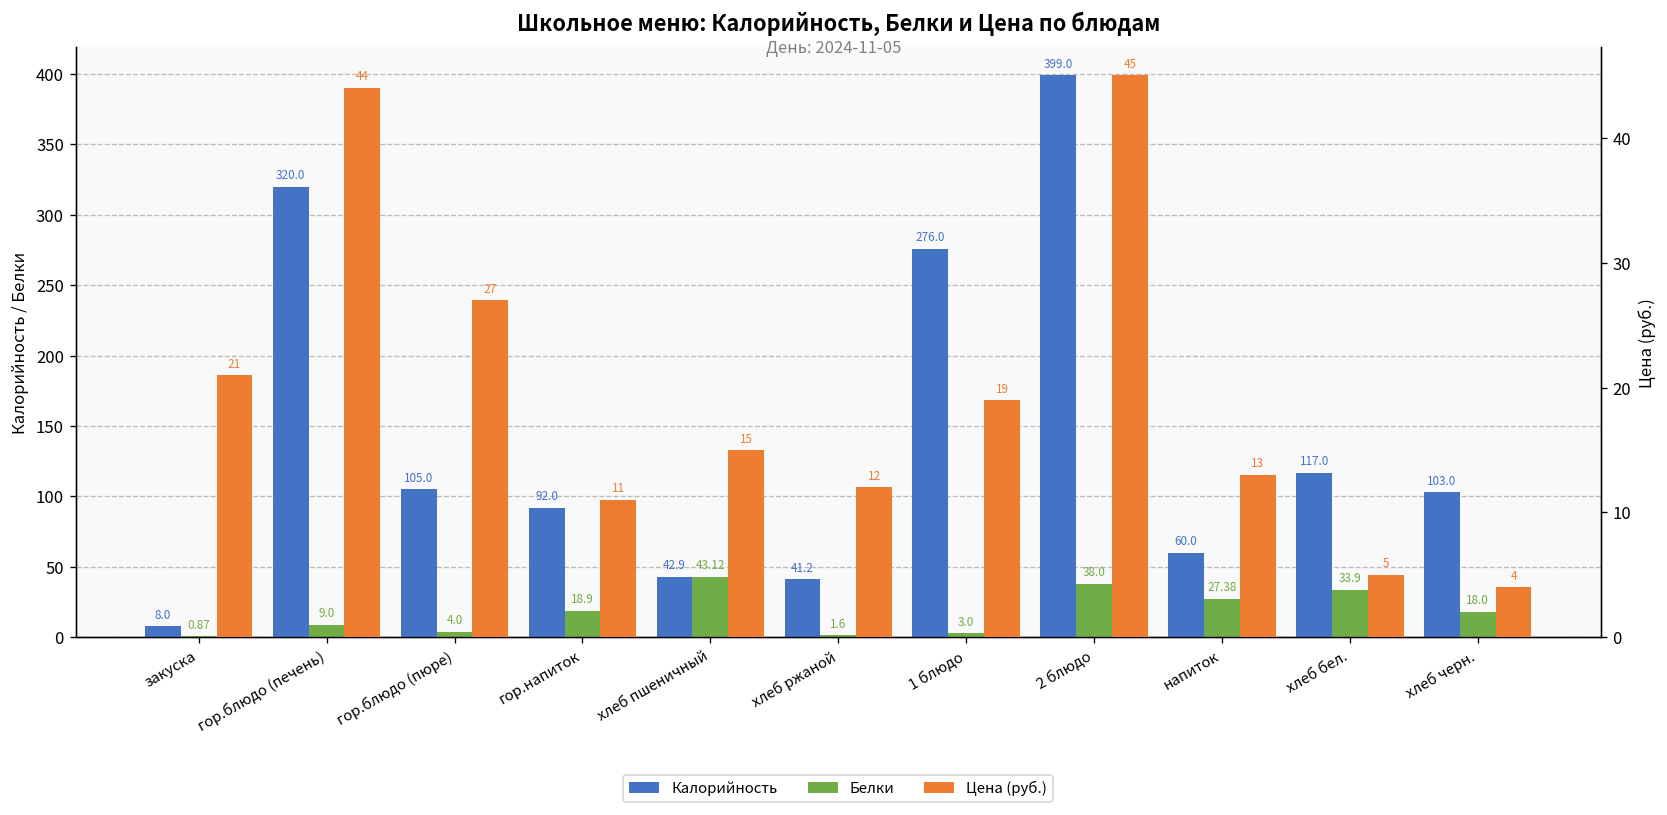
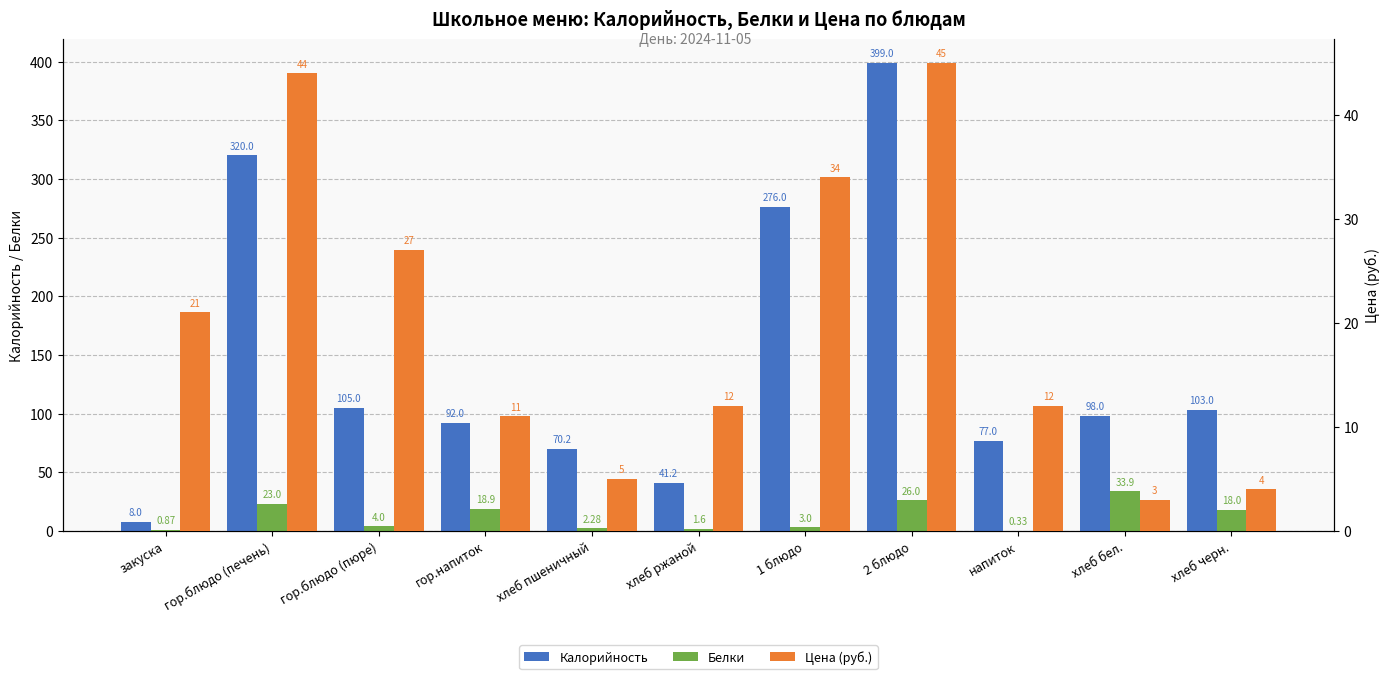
  {
    "Калорийность": {
      "закуска": 8.0,
      "гор.блюдо (печень)": 320.0,
      "гор.блюдо (пюре)": 105.0,
      "гор.напиток": 92.0,
-     "хлеб пшеничный": 42.9,
+     "хлеб пшеничный": 70.2,
      "хлеб ржаной": 41.2,
      "1 блюдо": 276.0,
      "2 блюдо": 399.0,
-     "напиток": 60.0,
-     "хлеб бел.": 117.0,
+     "напиток": 77.0,
+     "хлеб бел.": 98.0,
      "хлеб черн.": 103.0
    },
    "Белки": {
      "закуска": 0.87,
-     "гор.блюдо (печень)": 9.0,
+     "гор.блюдо (печень)": 23.0,
      "гор.блюдо (пюре)": 4.0,
      "гор.напиток": 18.9,
-     "хлеб пшеничный": 43.12,
+     "хлеб пшеничный": 2.28,
      "хлеб ржаной": 1.6,
      "1 блюдо": 3.0,
-     "2 блюдо": 38.0,
-     "напиток": 27.38,
+     "2 блюдо": 26.0,
+     "напиток": 0.33,
      "хлеб бел.": 33.9,
      "хлеб черн.": 18.0
    },
    "Цена (руб.)": {
      "закуска": 21,
      "гор.блюдо (печень)": 44,
      "гор.блюдо (пюре)": 27,
      "гор.напиток": 11,
-     "хлеб пшеничный": 15,
+     "хлеб пшеничный": 5,
      "хлеб ржаной": 12,
-     "1 блюдо": 19,
+     "1 блюдо": 34,
      "2 блюдо": 45,
-     "напиток": 13,
-     "хлеб бел.": 5,
+     "напиток": 12,
+     "хлеб бел.": 3,
      "хлеб черн.": 4
    }
  }
